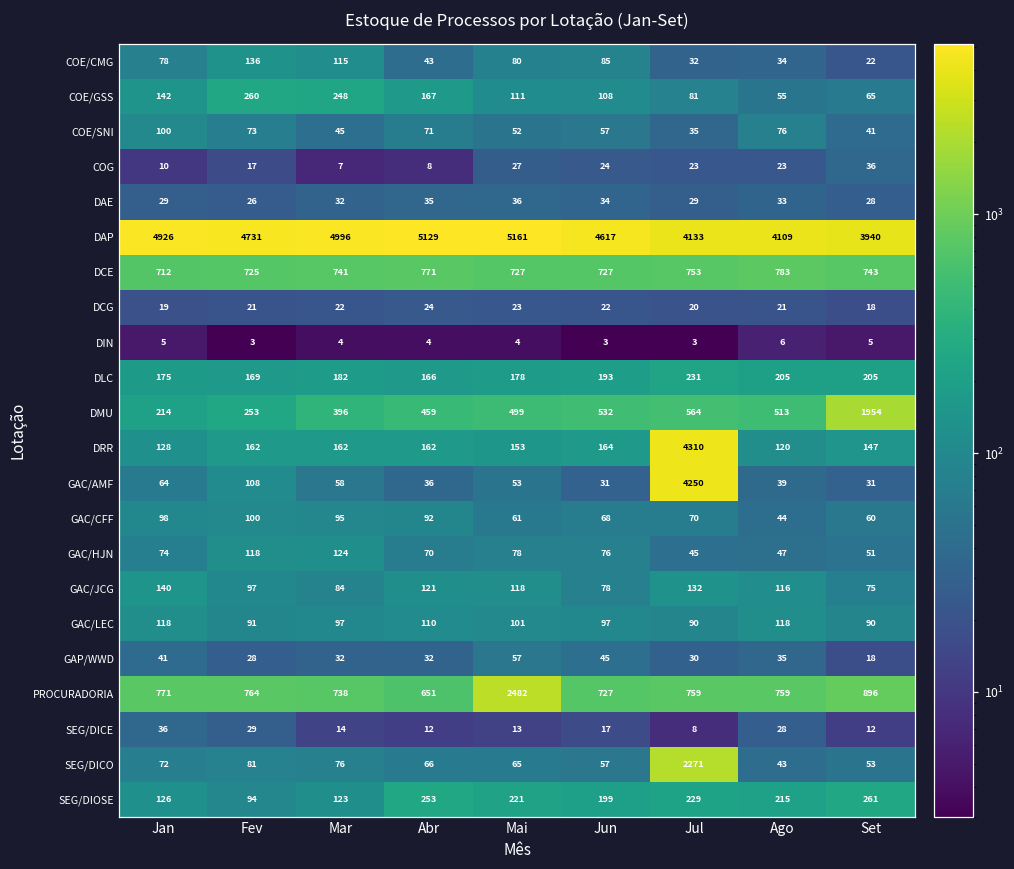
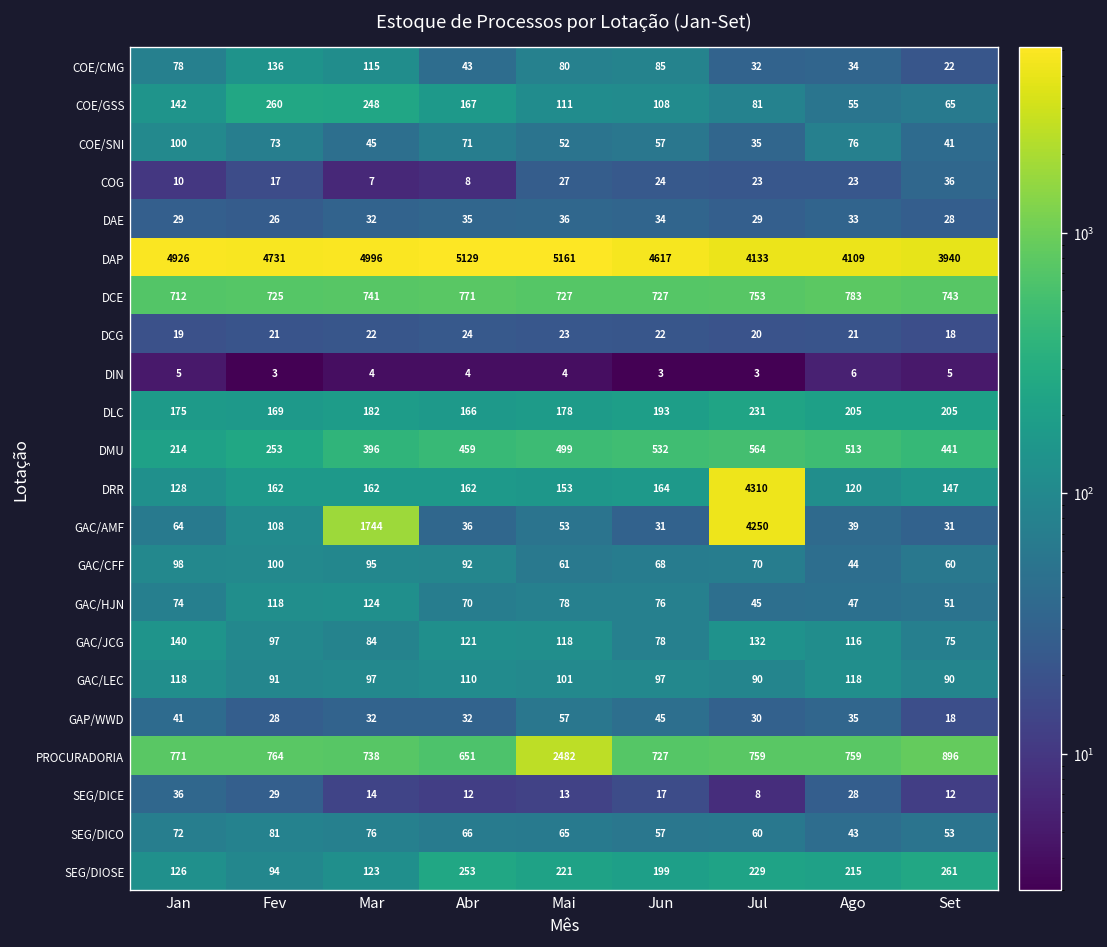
  {
    "COE/CMG": {
      "Jan": 78,
      "Fev": 136,
      "Mar": 115,
      "Abr": 43,
      "Mai": 80,
      "Jun": 85,
      "Jul": 32,
      "Ago": 34,
      "Set": 22
    },
    "COE/GSS": {
      "Jan": 142,
      "Fev": 260,
      "Mar": 248,
      "Abr": 167,
      "Mai": 111,
      "Jun": 108,
      "Jul": 81,
      "Ago": 55,
      "Set": 65
    },
    "COE/SNI": {
      "Jan": 100,
      "Fev": 73,
      "Mar": 45,
      "Abr": 71,
      "Mai": 52,
      "Jun": 57,
      "Jul": 35,
      "Ago": 76,
      "Set": 41
    },
    "COG": {
      "Jan": 10,
      "Fev": 17,
      "Mar": 7,
      "Abr": 8,
      "Mai": 27,
      "Jun": 24,
      "Jul": 23,
      "Ago": 23,
      "Set": 36
    },
    "DAE": {
      "Jan": 29,
      "Fev": 26,
      "Mar": 32,
      "Abr": 35,
      "Mai": 36,
      "Jun": 34,
      "Jul": 29,
      "Ago": 33,
      "Set": 28
    },
    "DAP": {
      "Jan": 4926,
      "Fev": 4731,
      "Mar": 4996,
      "Abr": 5129,
      "Mai": 5161,
      "Jun": 4617,
      "Jul": 4133,
      "Ago": 4109,
      "Set": 3940
    },
    "DCE": {
      "Jan": 712,
      "Fev": 725,
      "Mar": 741,
      "Abr": 771,
      "Mai": 727,
      "Jun": 727,
      "Jul": 753,
      "Ago": 783,
      "Set": 743
    },
    "DCG": {
      "Jan": 19,
      "Fev": 21,
      "Mar": 22,
      "Abr": 24,
      "Mai": 23,
      "Jun": 22,
      "Jul": 20,
      "Ago": 21,
      "Set": 18
    },
    "DIN": {
      "Jan": 5,
      "Fev": 3,
      "Mar": 4,
      "Abr": 4,
      "Mai": 4,
      "Jun": 3,
      "Jul": 3,
      "Ago": 6,
      "Set": 5
    },
    "DLC": {
      "Jan": 175,
      "Fev": 169,
      "Mar": 182,
      "Abr": 166,
      "Mai": 178,
      "Jun": 193,
      "Jul": 231,
      "Ago": 205,
      "Set": 205
    },
    "DMU": {
      "Jan": 214,
      "Fev": 253,
      "Mar": 396,
      "Abr": 459,
      "Mai": 499,
      "Jun": 532,
      "Jul": 564,
      "Ago": 513,
-     "Set": 1954
+     "Set": 441
    },
    "DRR": {
      "Jan": 128,
      "Fev": 162,
      "Mar": 162,
      "Abr": 162,
      "Mai": 153,
      "Jun": 164,
      "Jul": 4310,
      "Ago": 120,
      "Set": 147
    },
    "GAC/AMF": {
      "Jan": 64,
      "Fev": 108,
-     "Mar": 58,
+     "Mar": 1744,
      "Abr": 36,
      "Mai": 53,
      "Jun": 31,
      "Jul": 4250,
      "Ago": 39,
      "Set": 31
    },
    "GAC/CFF": {
      "Jan": 98,
      "Fev": 100,
      "Mar": 95,
      "Abr": 92,
      "Mai": 61,
      "Jun": 68,
      "Jul": 70,
      "Ago": 44,
      "Set": 60
    },
    "GAC/HJN": {
      "Jan": 74,
      "Fev": 118,
      "Mar": 124,
      "Abr": 70,
      "Mai": 78,
      "Jun": 76,
      "Jul": 45,
      "Ago": 47,
      "Set": 51
    },
    "GAC/JCG": {
      "Jan": 140,
      "Fev": 97,
      "Mar": 84,
      "Abr": 121,
      "Mai": 118,
      "Jun": 78,
      "Jul": 132,
      "Ago": 116,
      "Set": 75
    },
    "GAC/LEC": {
      "Jan": 118,
      "Fev": 91,
      "Mar": 97,
      "Abr": 110,
      "Mai": 101,
      "Jun": 97,
      "Jul": 90,
      "Ago": 118,
      "Set": 90
    },
    "GAP/WWD": {
      "Jan": 41,
      "Fev": 28,
      "Mar": 32,
      "Abr": 32,
      "Mai": 57,
      "Jun": 45,
      "Jul": 30,
      "Ago": 35,
      "Set": 18
    },
    "PROCURADORIA": {
      "Jan": 771,
      "Fev": 764,
      "Mar": 738,
      "Abr": 651,
      "Mai": 2482,
      "Jun": 727,
      "Jul": 759,
      "Ago": 759,
      "Set": 896
    },
    "SEG/DICE": {
      "Jan": 36,
      "Fev": 29,
      "Mar": 14,
      "Abr": 12,
      "Mai": 13,
      "Jun": 17,
      "Jul": 8,
      "Ago": 28,
      "Set": 12
    },
    "SEG/DICO": {
      "Jan": 72,
      "Fev": 81,
      "Mar": 76,
      "Abr": 66,
      "Mai": 65,
      "Jun": 57,
-     "Jul": 2271,
+     "Jul": 60,
      "Ago": 43,
      "Set": 53
    },
    "SEG/DIOSE": {
      "Jan": 126,
      "Fev": 94,
      "Mar": 123,
      "Abr": 253,
      "Mai": 221,
      "Jun": 199,
      "Jul": 229,
      "Ago": 215,
      "Set": 261
    }
  }
